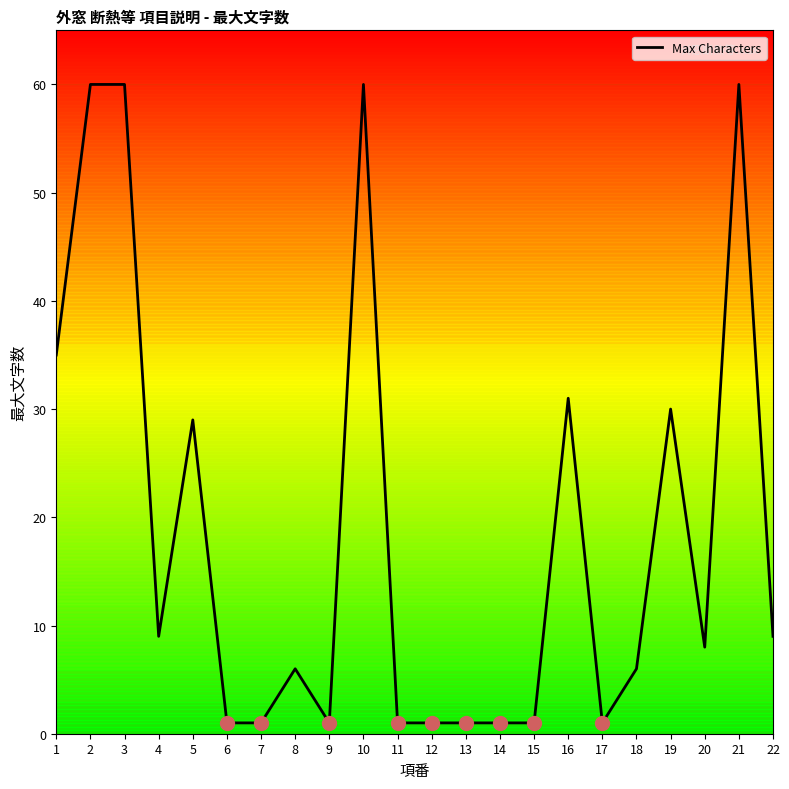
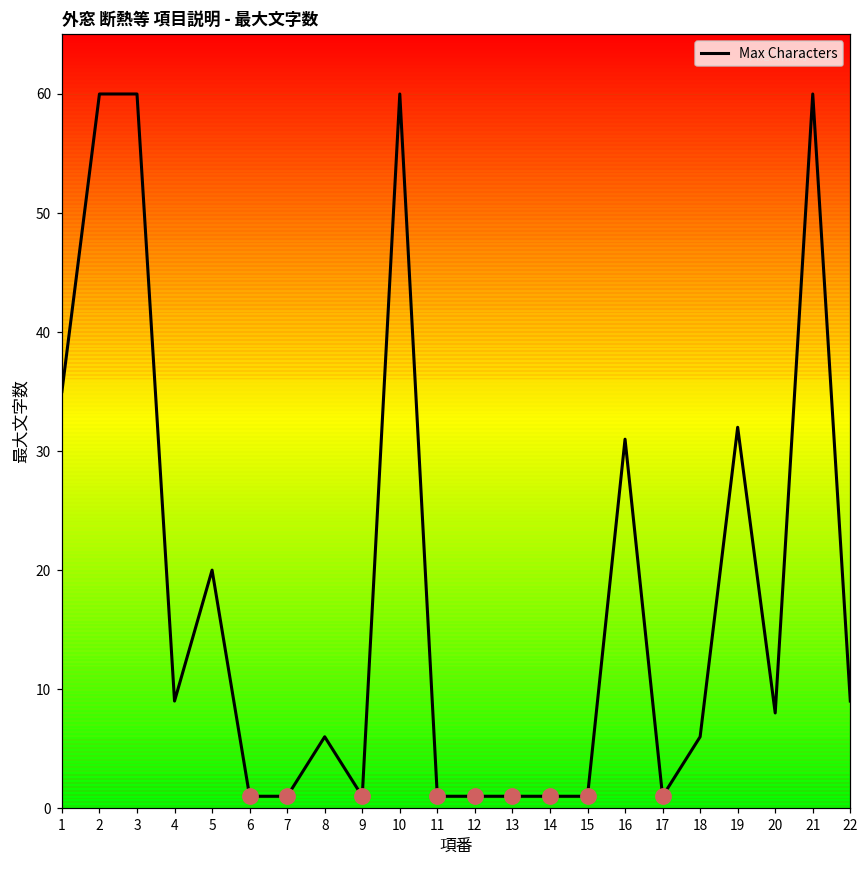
  {
    "Max Characters": {
      "1": 35,
      "2": 60,
      "3": 60,
      "4": 9,
-     "5": 29,
+     "5": 20,
      "8": 6,
      "10": 60,
      "16": 31,
      "18": 6,
-     "19": 30,
+     "19": 32,
      "20": 8,
      "21": 60,
      "22": 9
    }
  }
